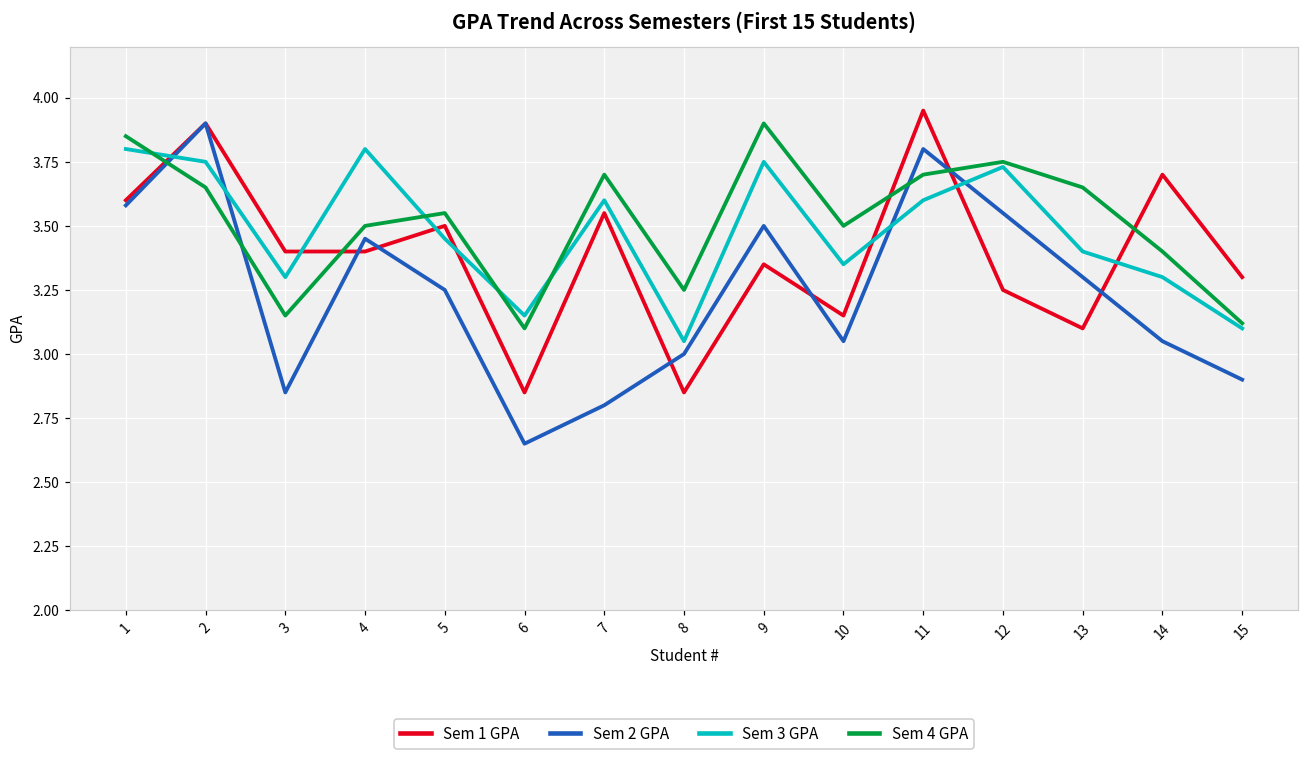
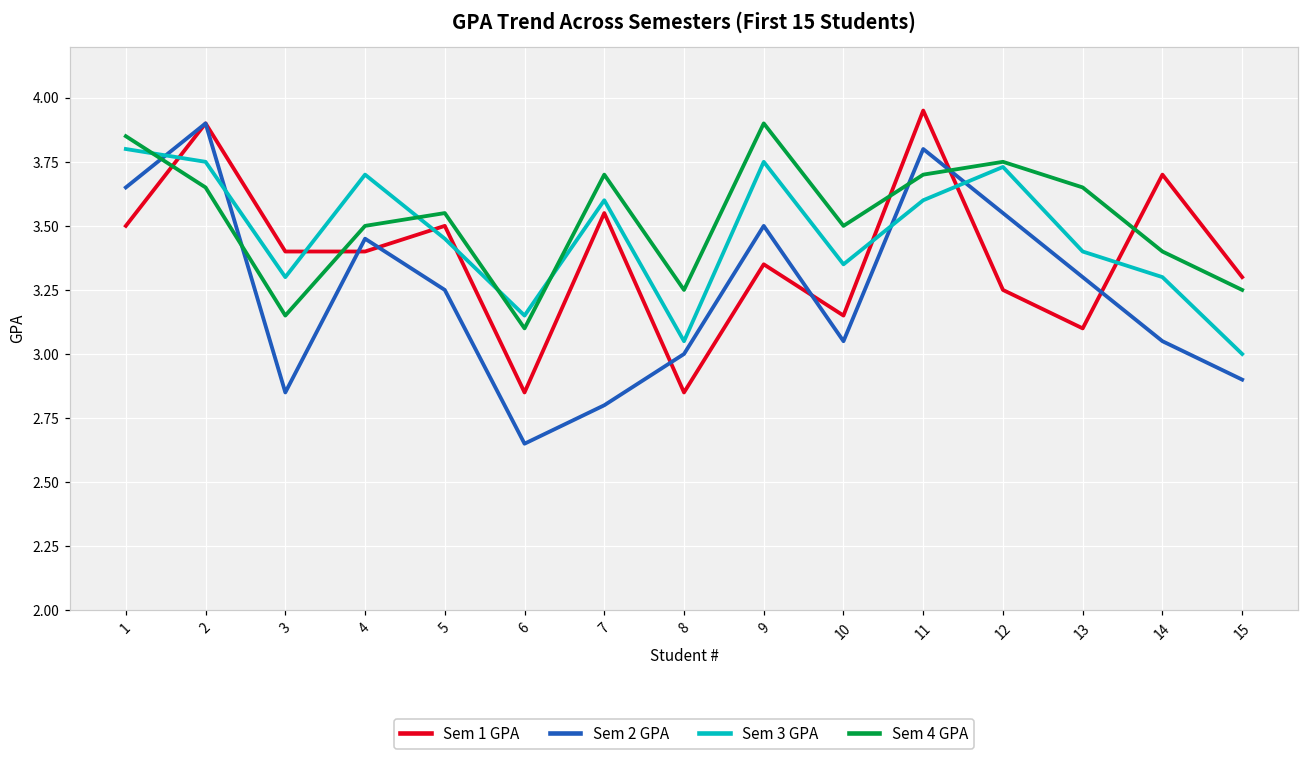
  {
    "Sem 1 GPA": {
-     "1": 3.6,
+     "1": 3.5,
      "3": 3.4,
      "4": 3.4,
      "5": 3.5,
      "6": 2.85,
      "7": 3.55,
      "8": 2.85,
      "9": 3.35,
      "10": 3.15,
      "11": 3.95,
      "12": 3.25,
      "13": 3.1,
      "14": 3.7,
      "15": 3.3
    },
    "Sem 2 GPA": {
-     "1": 3.58,
+     "1": 3.65,
      "3": 2.85,
      "4": 3.45,
      "5": 3.25,
      "6": 2.65,
      "7": 2.80,
      "8": 3.00,
      "9": 3.50,
      "10": 3.05,
      "11": 3.80,
      "12": 3.55,
      "13": 3.30,
      "14": 3.05,
      "15": 2.90
    },
    "Sem 3 GPA": {
      "1": 3.8,
      "2": 3.75,
      "3": 3.3,
-     "4": 3.8,
+     "4": 3.7,
      "5": 3.45,
      "6": 3.15,
      "7": 3.6,
      "8": 3.05,
      "9": 3.75,
      "10": 3.35,
      "11": 3.6,
      "12": 3.73,
      "13": 3.4,
      "14": 3.3,
-     "15": 3.1
+     "15": 3.0
    },
    "Sem 4 GPA": {
      "1": 3.85,
      "2": 3.65,
      "3": 3.15,
      "4": 3.50,
      "5": 3.55,
      "6": 3.10,
      "7": 3.70,
      "8": 3.25,
      "9": 3.90,
      "10": 3.50,
      "11": 3.70,
      "12": 3.75,
      "13": 3.65,
      "14": 3.40,
-     "15": 3.12
+     "15": 3.25
    }
  }
